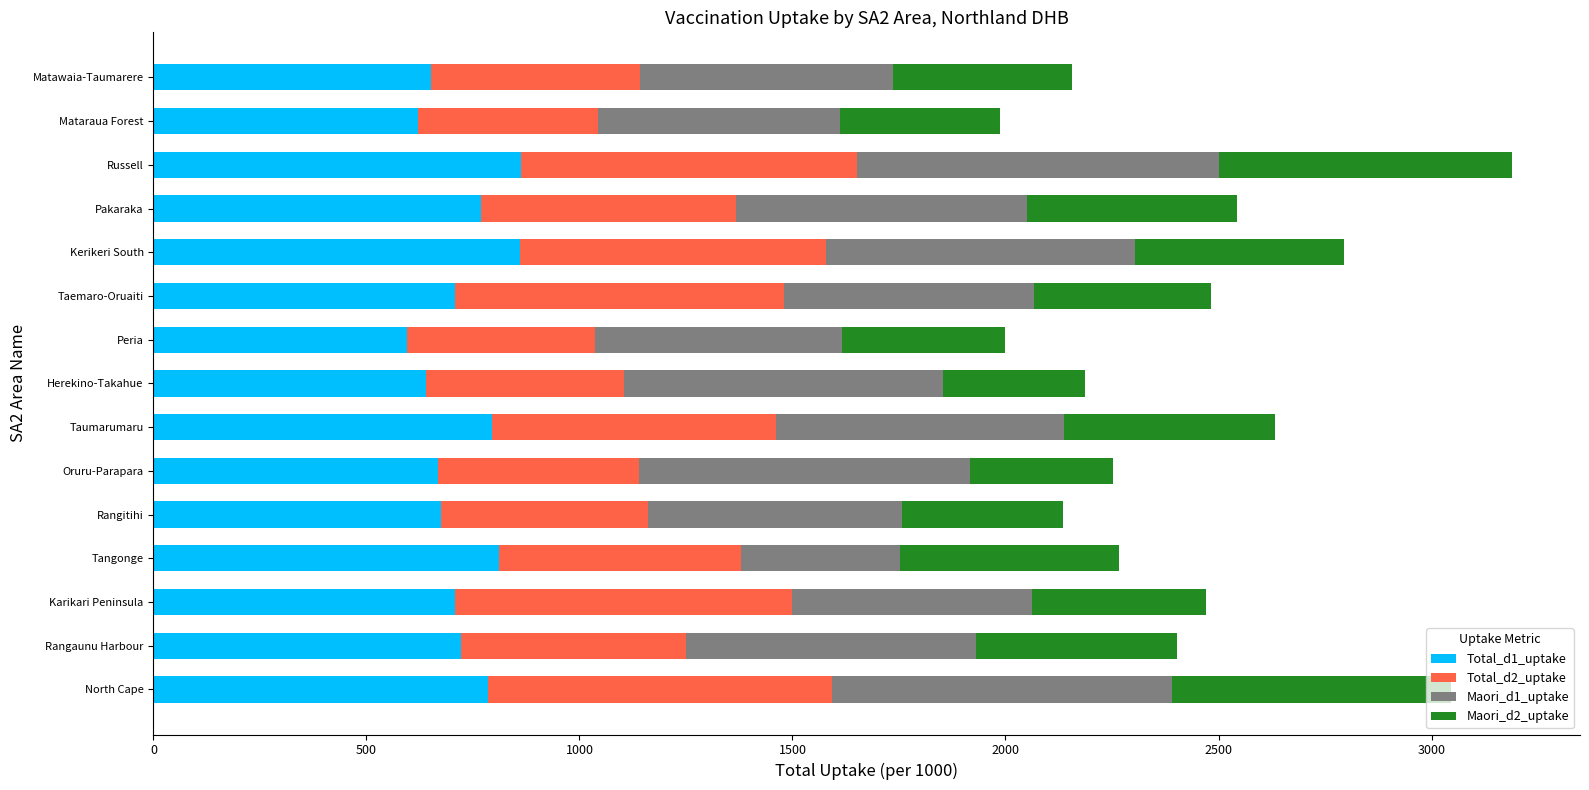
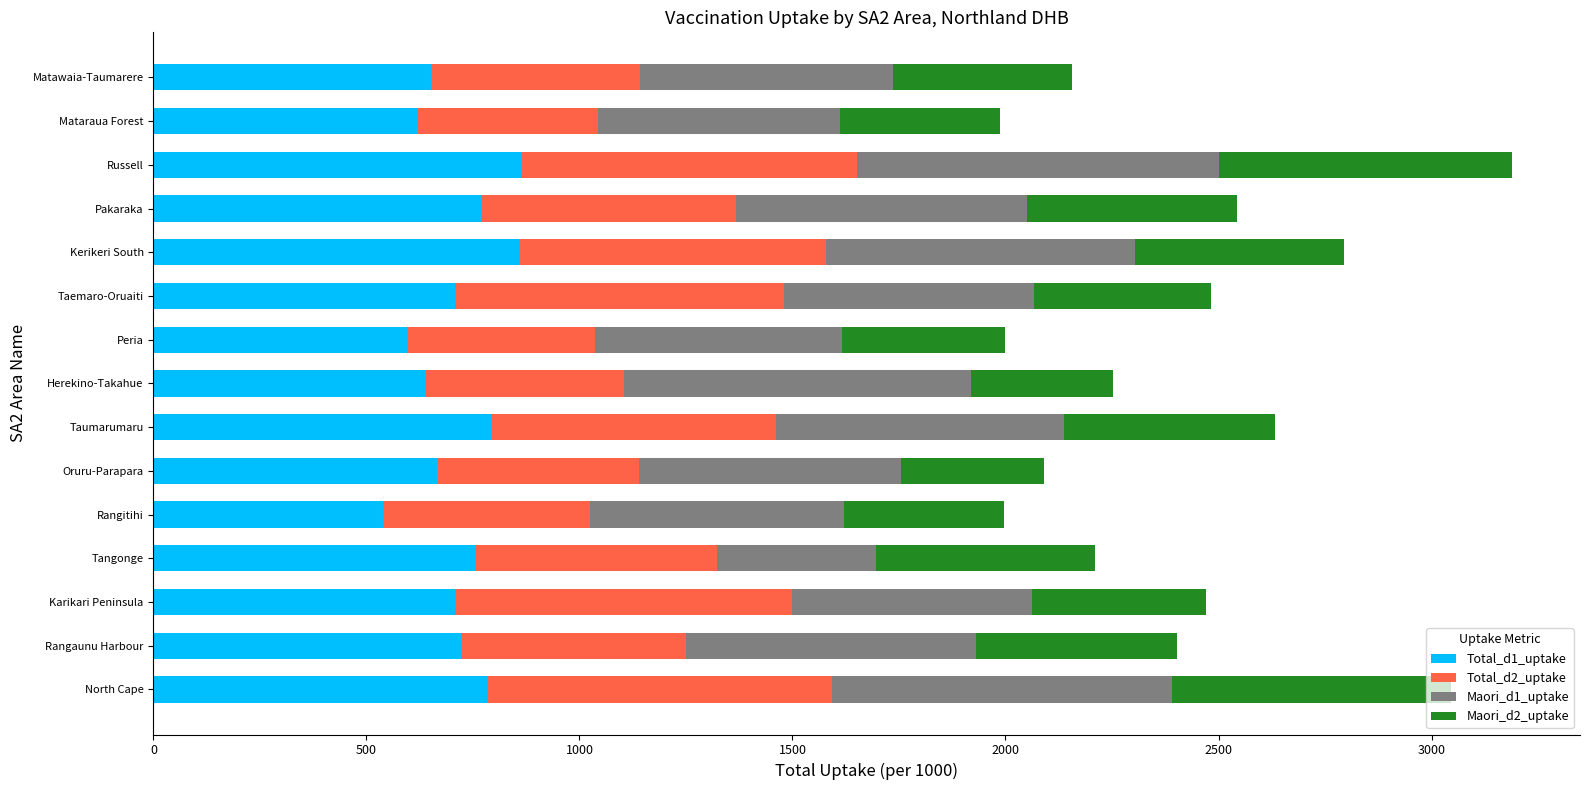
  {
    "Total_d1_uptake": {
      "Matawaia-Taumarere": 650,
      "Mataraua Forest": 620,
      "Russell": 860,
      "Pakaraka": 770,
      "Kerikeri South": 860,
      "Taemaro-Oruaiti": 710,
      "Peria": 600,
      "Herekino-Takahue": 640,
      "Taumarumaru": 800,
      "Oruru-Parapara": 670,
-     "Rangitihi": 680,
-     "Tangonge": 810,
+     "Rangitihi": 540,
+     "Tangonge": 760,
      "Karikari Peninsula": 710,
      "Rangaunu Harbour": 720,
      "North Cape": 790
    },
    "Total_d2_uptake": {
      "Matawaia-Taumarere": 490,
      "Mataraua Forest": 420,
      "Russell": 790,
      "Pakaraka": 600,
      "Kerikeri South": 720,
      "Taemaro-Oruaiti": 770,
      "Peria": 440,
      "Herekino-Takahue": 460,
      "Taumarumaru": 670,
      "Oruru-Parapara": 470,
      "Rangitihi": 490,
      "Tangonge": 570,
      "Karikari Peninsula": 790,
      "Rangaunu Harbour": 530,
      "North Cape": 810
    },
    "Maori_d1_uptake": {
      "Matawaia-Taumarere": 590,
      "Mataraua Forest": 570,
      "Russell": 850,
      "Pakaraka": 680,
      "Kerikeri South": 730,
      "Taemaro-Oruaiti": 590,
      "Peria": 580,
-     "Herekino-Takahue": 750,
+     "Herekino-Takahue": 820,
      "Taumarumaru": 680,
-     "Oruru-Parapara": 780,
+     "Oruru-Parapara": 620,
      "Rangitihi": 600,
      "Tangonge": 370,
      "Karikari Peninsula": 560,
      "Rangaunu Harbour": 680,
      "North Cape": 800
    },
    "Maori_d2_uptake": {
      "Matawaia-Taumarere": 420,
      "Mataraua Forest": 380,
      "Russell": 690,
      "Pakaraka": 490,
      "Kerikeri South": 490,
      "Taemaro-Oruaiti": 420,
      "Peria": 380,
      "Herekino-Takahue": 330,
      "Taumarumaru": 500,
      "Oruru-Parapara": 340,
      "Rangitihi": 380,
      "Tangonge": 510,
      "Karikari Peninsula": 410,
      "Rangaunu Harbour": 470
    }
  }
